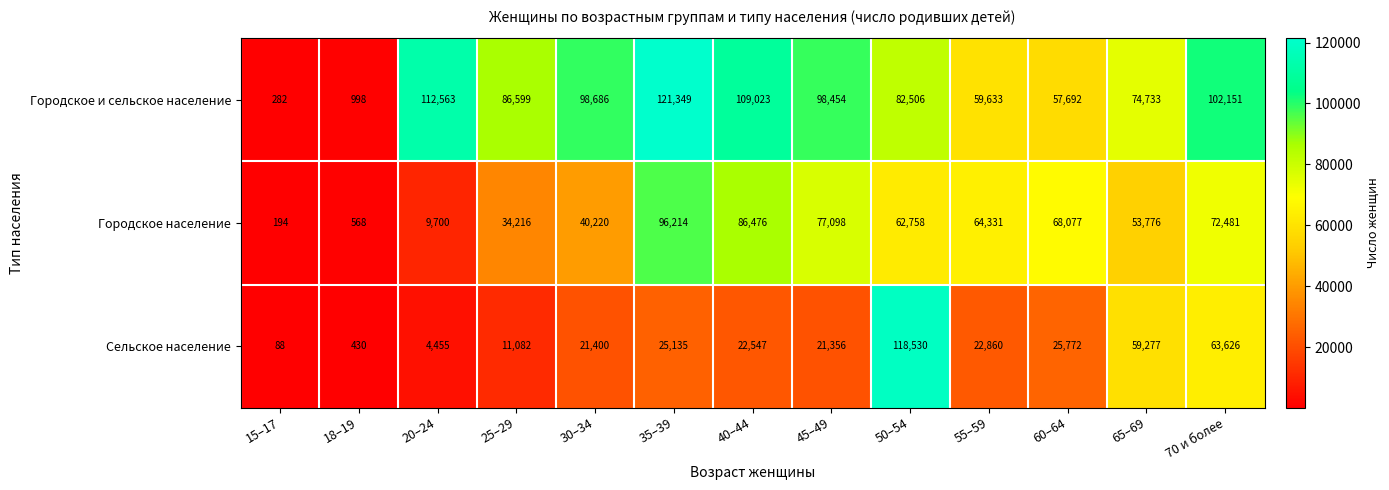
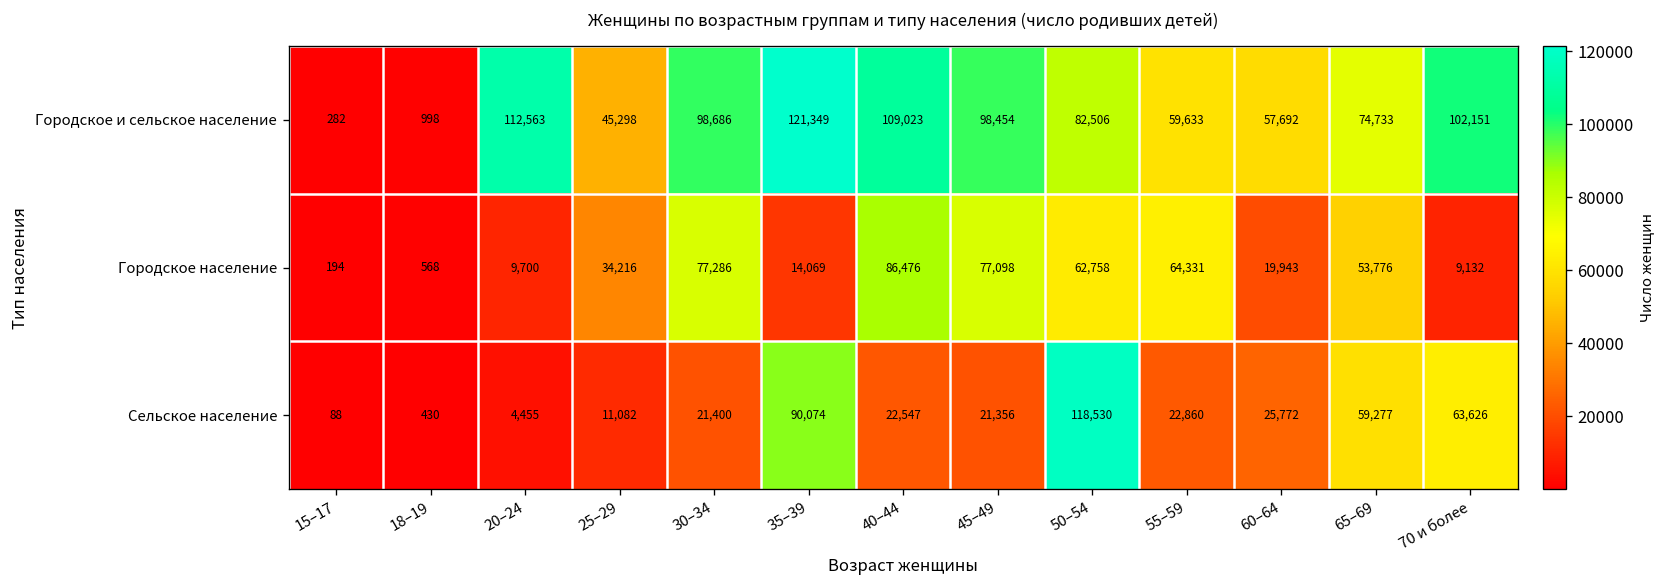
  {
    "Городское и сельское население": {
      "15–17": "282",
      "18–19": "998",
      "20–24": "112,563",
-     "25–29": "86,599",
+     "25–29": "45,298",
      "30–34": "98,686",
      "35–39": "121,349",
      "40–44": "109,023",
      "45–49": "98,454",
      "50–54": "82,506",
      "55–59": "59,633",
      "60–64": "57,692",
      "65–69": "74,733",
      "70 и более": "102,151"
    },
    "Городское население": {
      "15–17": "194",
      "18–19": "568",
      "20–24": "9,700",
      "25–29": "34,216",
-     "30–34": "40,220",
-     "35–39": "96,214",
+     "30–34": "77,286",
+     "35–39": "14,069",
      "40–44": "86,476",
      "45–49": "77,098",
      "50–54": "62,758",
      "55–59": "64,331",
-     "60–64": "68,077",
+     "60–64": "19,943",
      "65–69": "53,776",
-     "70 и более": "72,481"
+     "70 и более": "9,132"
    },
    "Сельское население": {
      "15–17": "88",
      "18–19": "430",
      "20–24": "4,455",
      "25–29": "11,082",
      "30–34": "21,400",
-     "35–39": "25,135",
+     "35–39": "90,074",
      "40–44": "22,547",
      "45–49": "21,356",
      "50–54": "118,530",
      "55–59": "22,860",
      "60–64": "25,772",
      "65–69": "59,277",
      "70 и более": "63,626"
    }
  }
